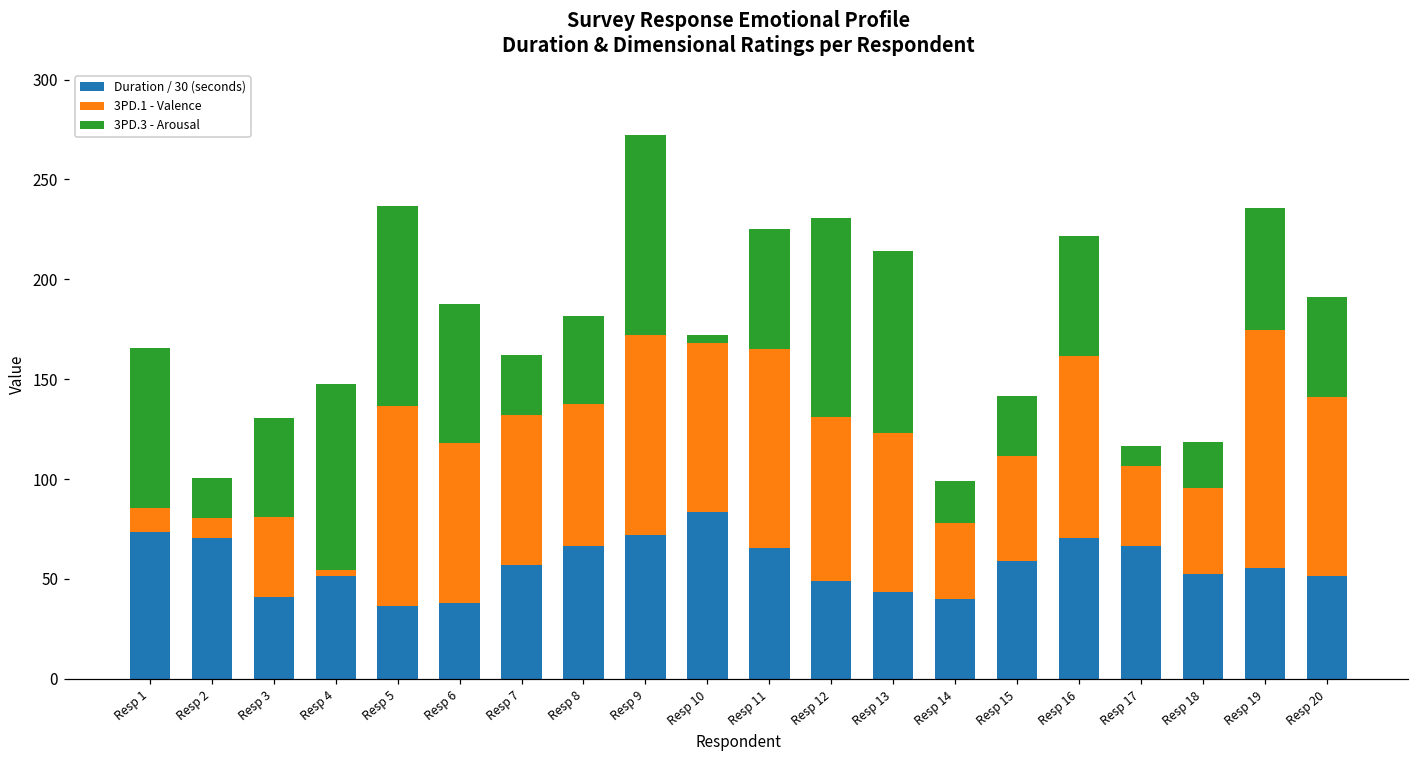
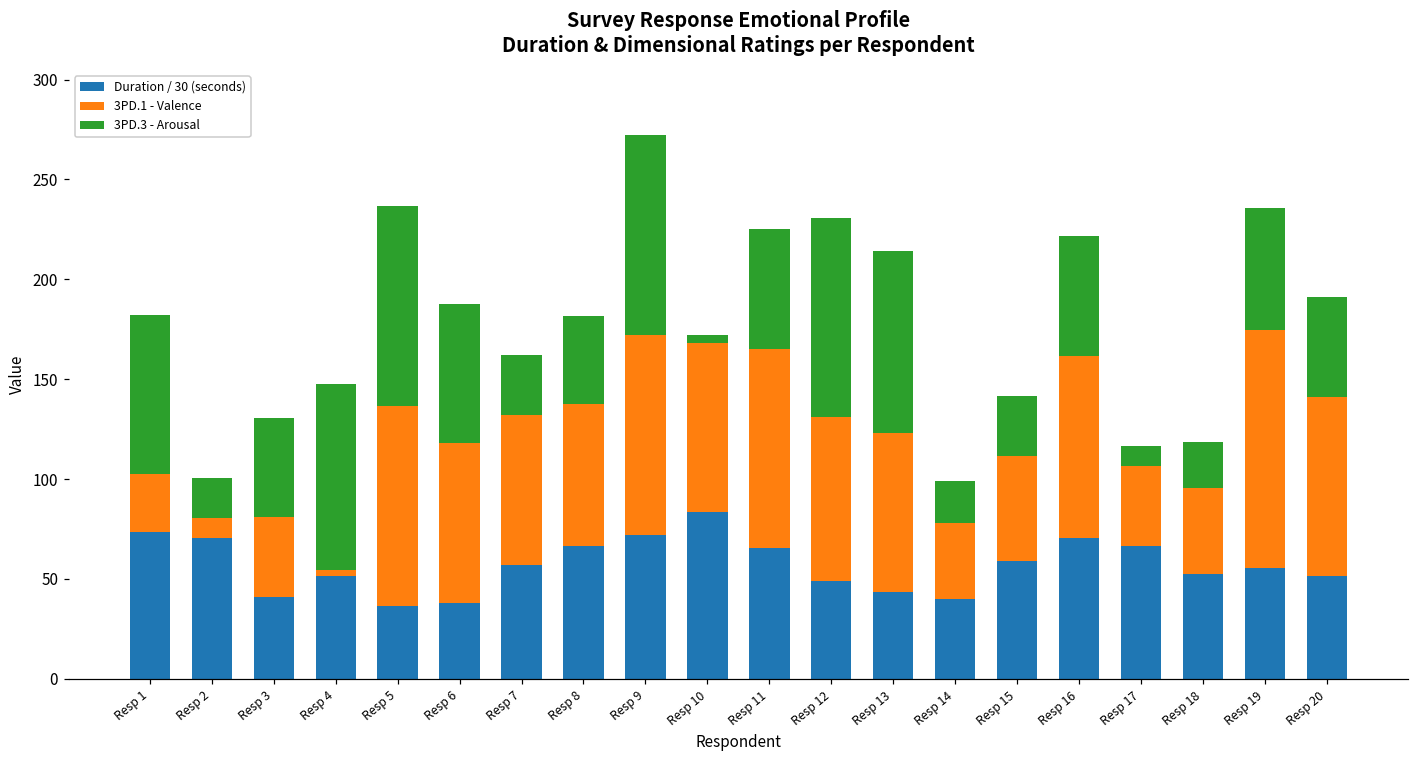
  {
    "Duration / 30 (seconds)": {
      "Resp 1": 73,
      "Resp 2": 70,
      "Resp 3": 41,
      "Resp 4": 51,
      "Resp 5": 37,
      "Resp 6": 38,
      "Resp 7": 57,
      "Resp 8": 66,
      "Resp 9": 72,
      "Resp 10": 83,
      "Resp 11": 65,
      "Resp 12": 49,
      "Resp 13": 43,
      "Resp 14": 40,
      "Resp 15": 59,
      "Resp 16": 70,
      "Resp 17": 66,
      "Resp 18": 53,
      "Resp 19": 55,
      "Resp 20": 51
    },
    "3PD.1 - Valence": {
-     "Resp 1": 12,
+     "Resp 1": 29,
      "Resp 2": 10,
      "Resp 3": 40,
      "Resp 4": 3,
      "Resp 5": 100,
      "Resp 6": 80,
      "Resp 7": 75,
      "Resp 8": 71,
      "Resp 9": 100,
      "Resp 10": 85,
      "Resp 11": 100,
      "Resp 12": 82,
      "Resp 13": 80,
      "Resp 14": 38,
      "Resp 15": 53,
      "Resp 16": 91,
      "Resp 17": 40,
      "Resp 18": 43,
      "Resp 19": 119,
      "Resp 20": 90
    },
    "3PD.3 - Arousal": {
      "Resp 1": 80,
      "Resp 2": 20,
      "Resp 3": 50,
      "Resp 4": 93,
      "Resp 5": 100,
      "Resp 6": 70,
      "Resp 7": 30,
      "Resp 8": 44,
      "Resp 9": 100,
      "Resp 10": 4,
      "Resp 11": 60,
      "Resp 12": 100,
      "Resp 13": 91,
      "Resp 14": 21,
      "Resp 15": 30,
      "Resp 16": 60,
      "Resp 17": 10,
      "Resp 18": 23,
      "Resp 19": 61,
      "Resp 20": 50
    }
  }
